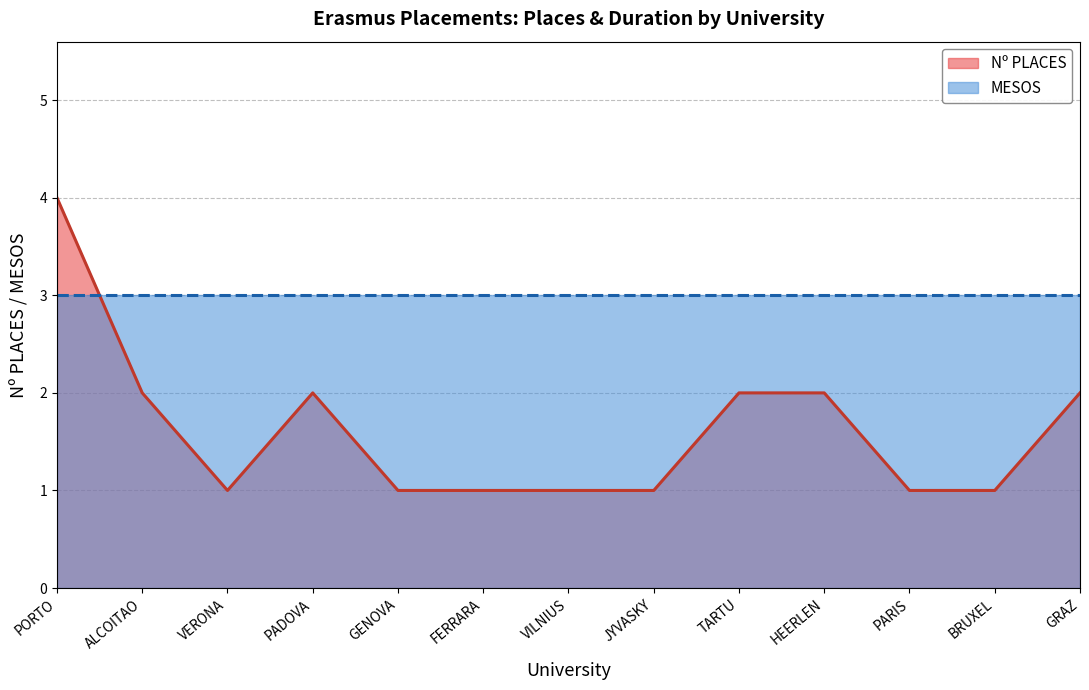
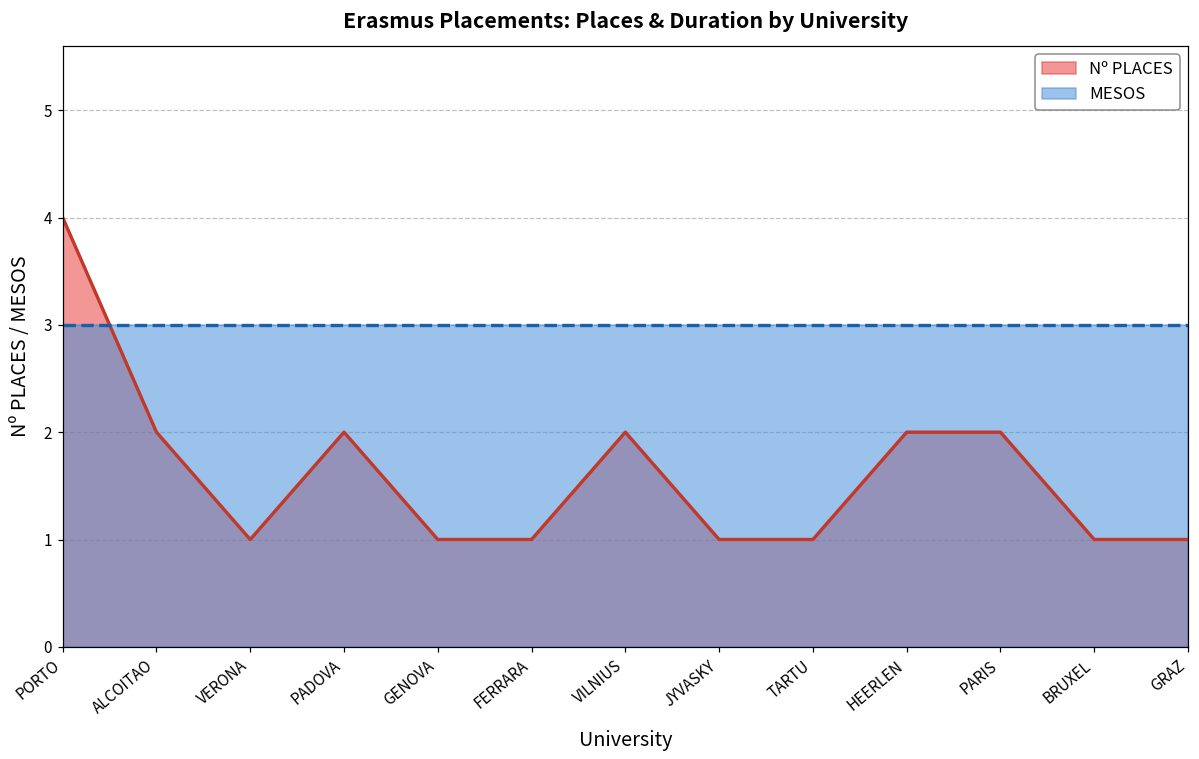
  {
    "Nº PLACES": {
      "PORTO": 4,
      "ALCOITAO": 2,
      "VERONA": 1,
      "PADOVA": 2,
      "GENOVA": 1,
      "FERRARA": 1,
-     "VILNIUS": 1,
+     "VILNIUS": 2,
      "JYVASKY": 1,
-     "TARTU": 2,
+     "TARTU": 1,
      "HEERLEN": 2,
-     "PARIS": 1,
+     "PARIS": 2,
      "BRUXEL": 1,
-     "GRAZ": 2
+     "GRAZ": 1
    },
    "MESOS": {
      "PORTO": 3,
      "ALCOITAO": 3,
      "VERONA": 3,
      "PADOVA": 3,
      "GENOVA": 3,
      "FERRARA": 3,
      "VILNIUS": 3,
      "JYVASKY": 3,
      "TARTU": 3,
      "HEERLEN": 3,
      "PARIS": 3,
      "BRUXEL": 3,
      "GRAZ": 3
    }
  }
